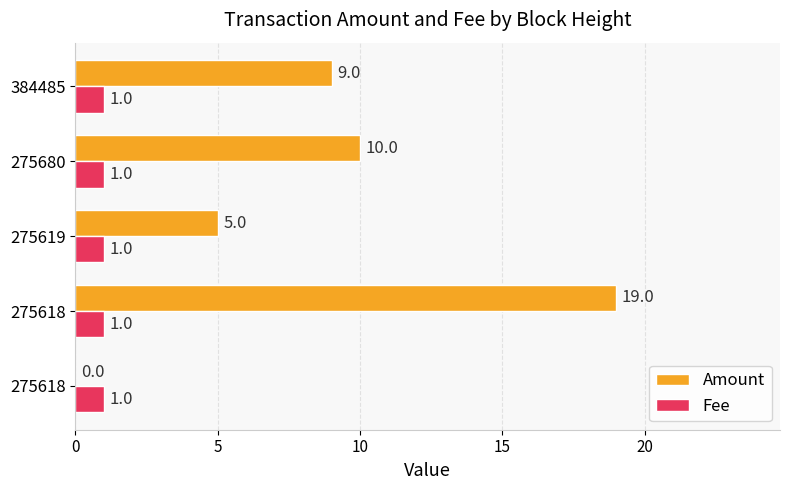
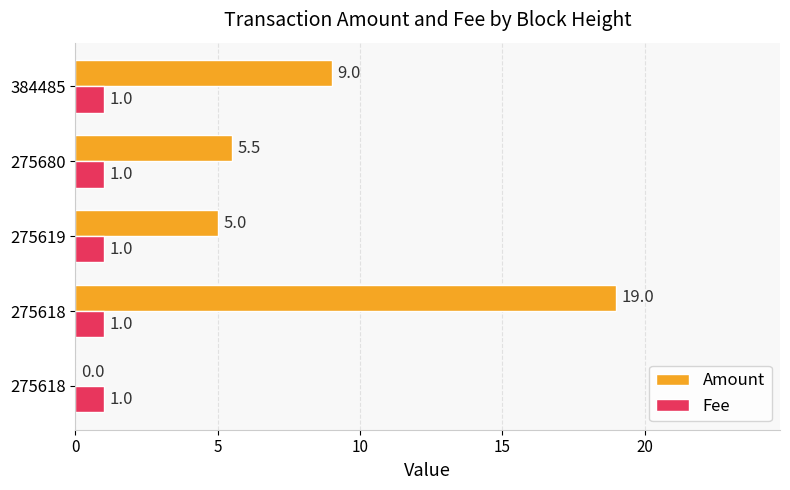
  {
    "Amount": {
      "384485": 9.0,
-     "275680": 10.0,
+     "275680": 5.5,
      "275619": 5.0
    },
    "Fee": {
      "384485": 1.0,
      "275680": 1.0,
      "275619": 1.0
    }
  }
